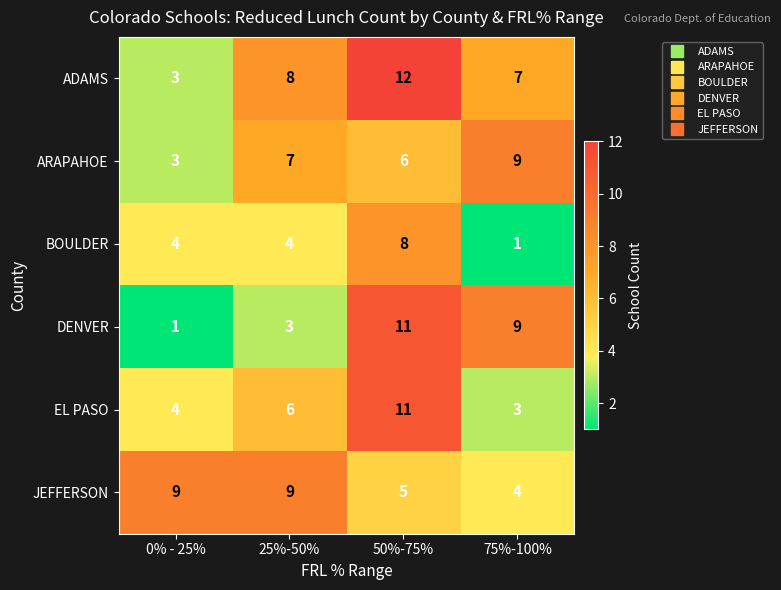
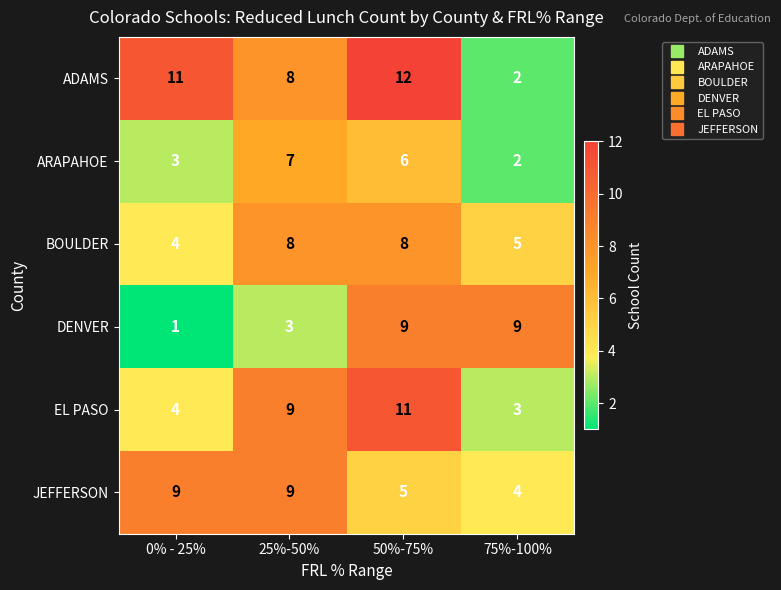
  {
    "ADAMS": {
-     "0% - 25%": 3,
+     "0% - 25%": 11,
      "25%-50%": 8,
      "50%-75%": 12,
-     "75%-100%": 7
+     "75%-100%": 2
    },
    "ARAPAHOE": {
      "0% - 25%": 3,
      "25%-50%": 7,
      "50%-75%": 6,
-     "75%-100%": 9
+     "75%-100%": 2
    },
    "BOULDER": {
      "0% - 25%": 4,
-     "25%-50%": 4,
+     "25%-50%": 8,
      "50%-75%": 8,
-     "75%-100%": 1
+     "75%-100%": 5
    },
    "DENVER": {
      "0% - 25%": 1,
      "25%-50%": 3,
-     "50%-75%": 11,
+     "50%-75%": 9,
      "75%-100%": 9
    },
    "EL PASO": {
      "0% - 25%": 4,
-     "25%-50%": 6,
+     "25%-50%": 9,
      "50%-75%": 11,
      "75%-100%": 3
    },
    "JEFFERSON": {
      "0% - 25%": 9,
      "25%-50%": 9,
      "50%-75%": 5,
      "75%-100%": 4
    }
  }
